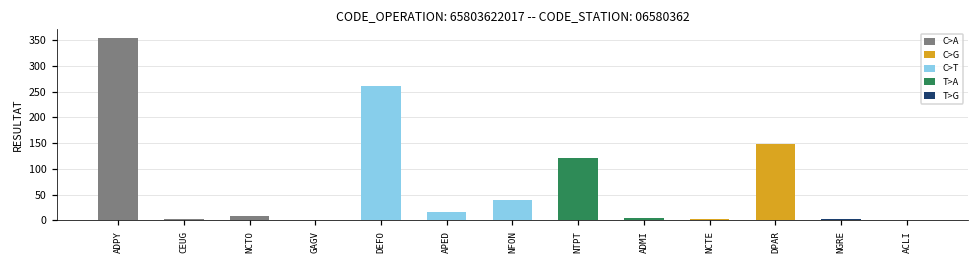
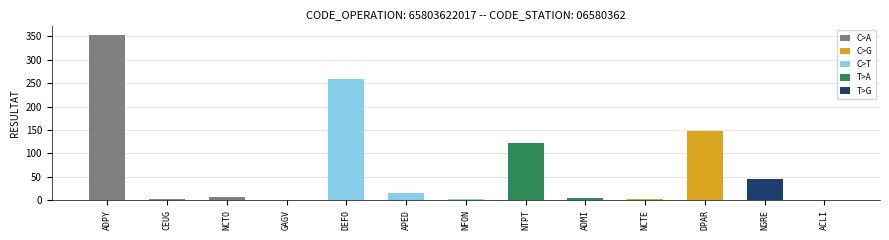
  {
    "ADPY": 350,
    "NCTO": 10,
    "DEFO": 260,
    "APED": 20,
-   "NFON": 40,
+   "NFON": 0,
    "NTPT": 120,
    "DPAR": 150,
-   "NGRE": 0
+   "NGRE": 50
  }
